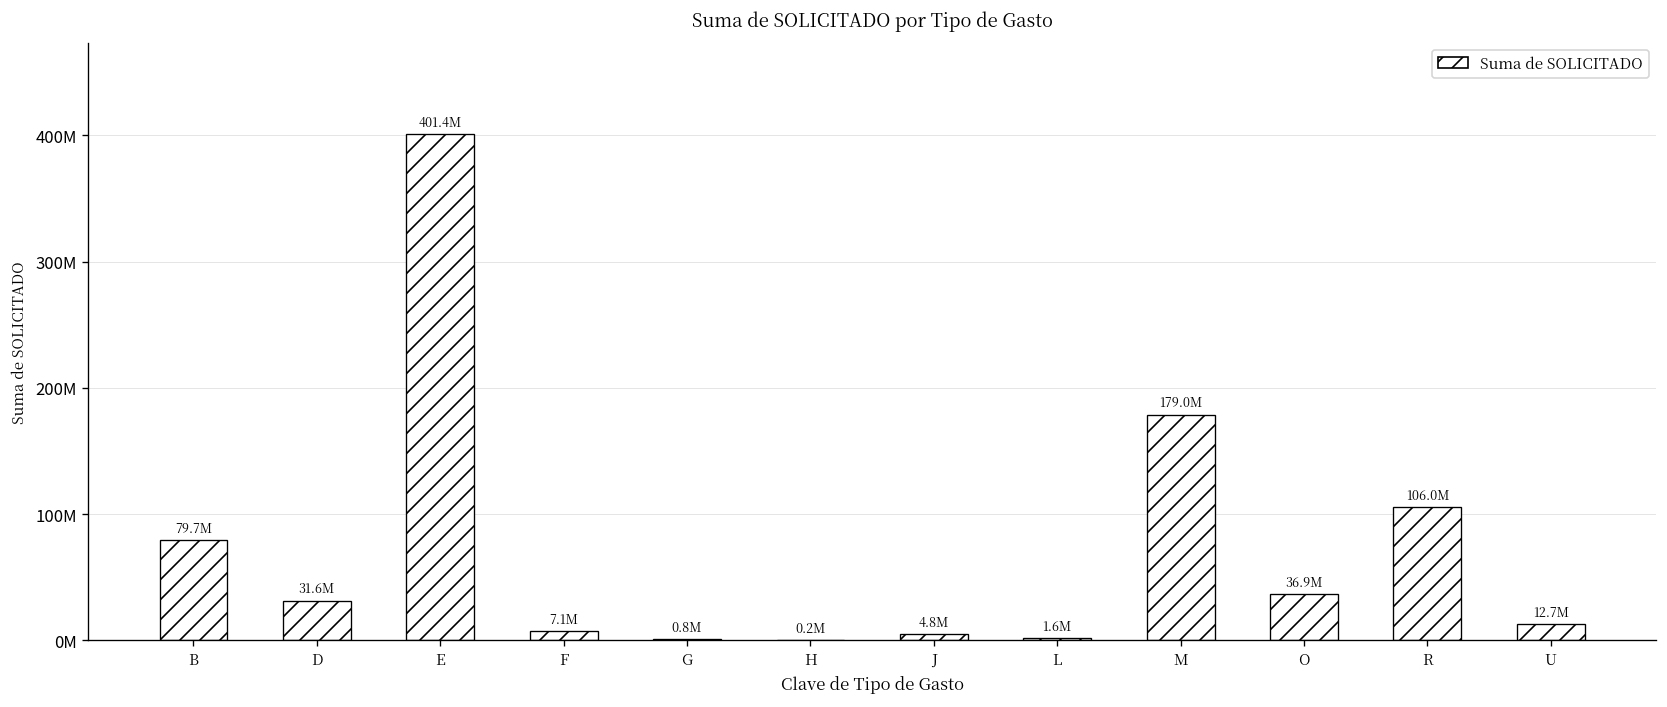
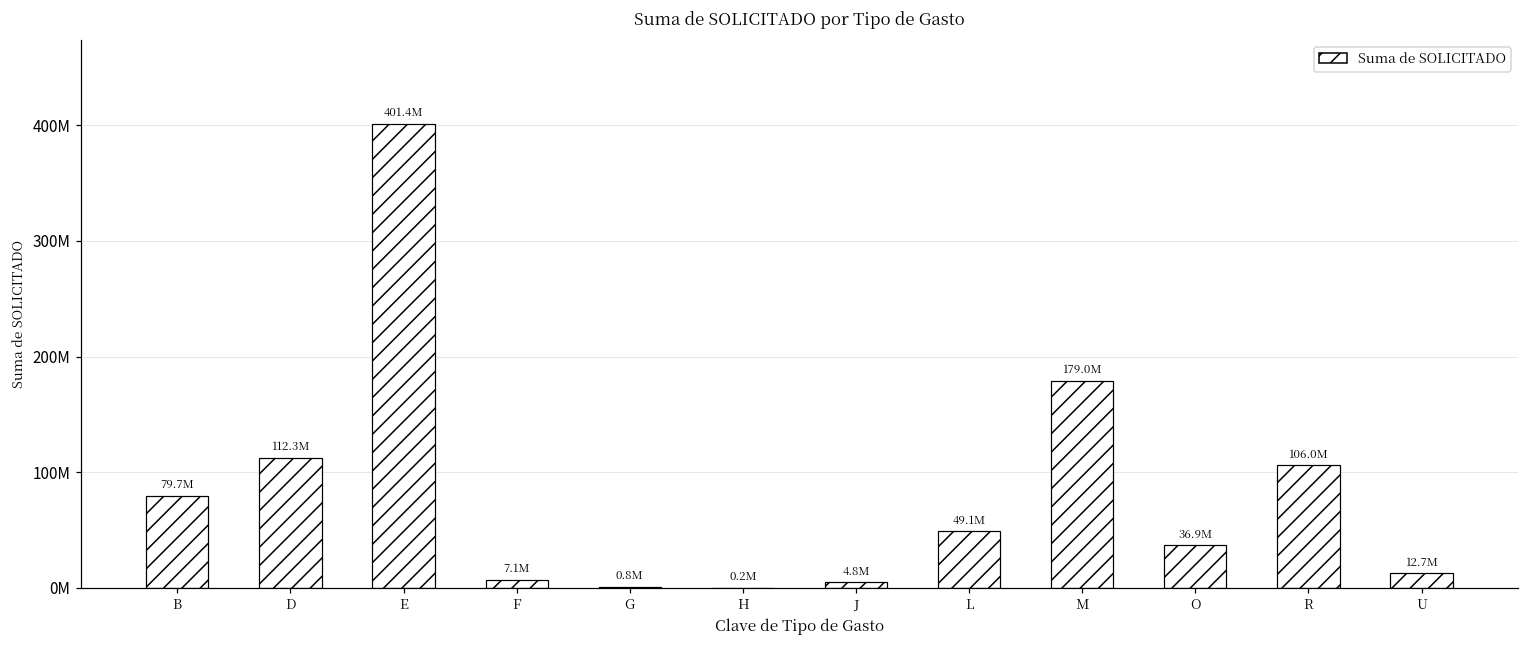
  {
    "B": "79.7M",
-   "D": "31.6M",
+   "D": "112.3M",
    "E": "401.4M",
    "F": "7.1M",
    "G": "0.8M",
    "H": "0.2M",
    "J": "4.8M",
-   "L": "1.6M",
+   "L": "49.1M",
    "M": "179.0M",
    "O": "36.9M",
    "R": "106.0M",
    "U": "12.7M"
  }
